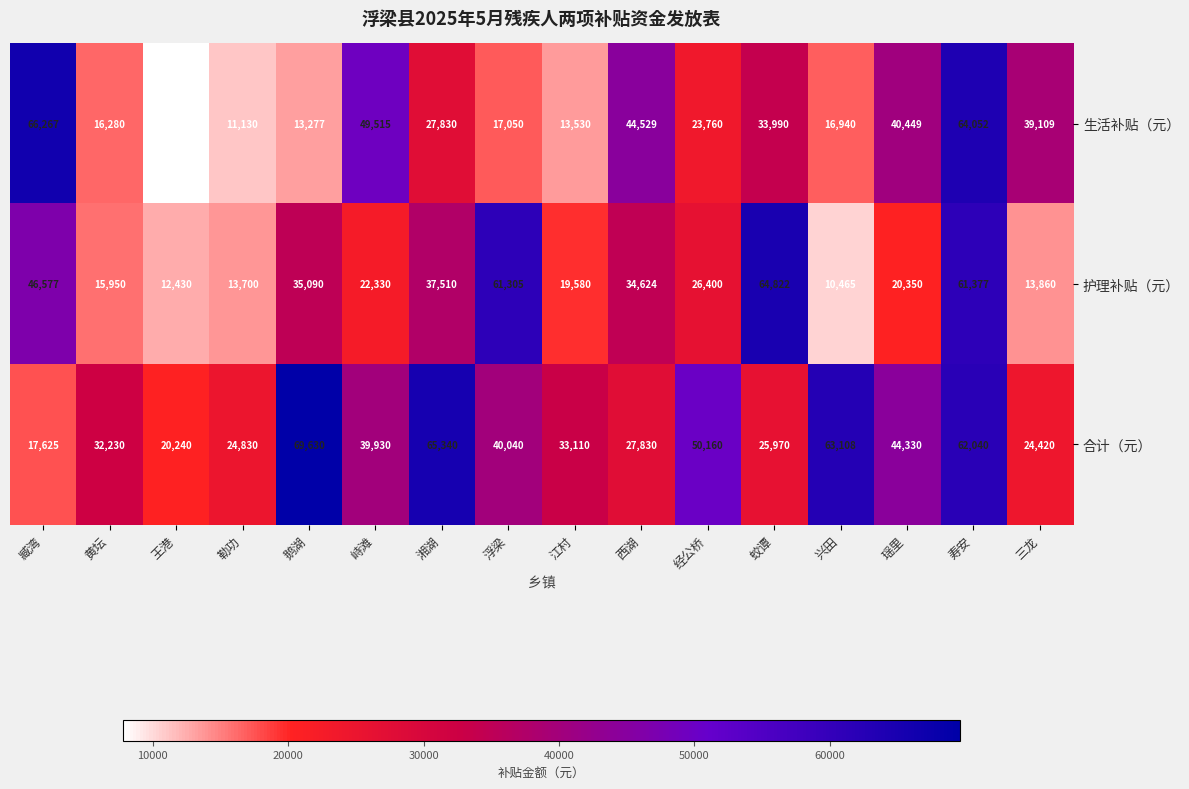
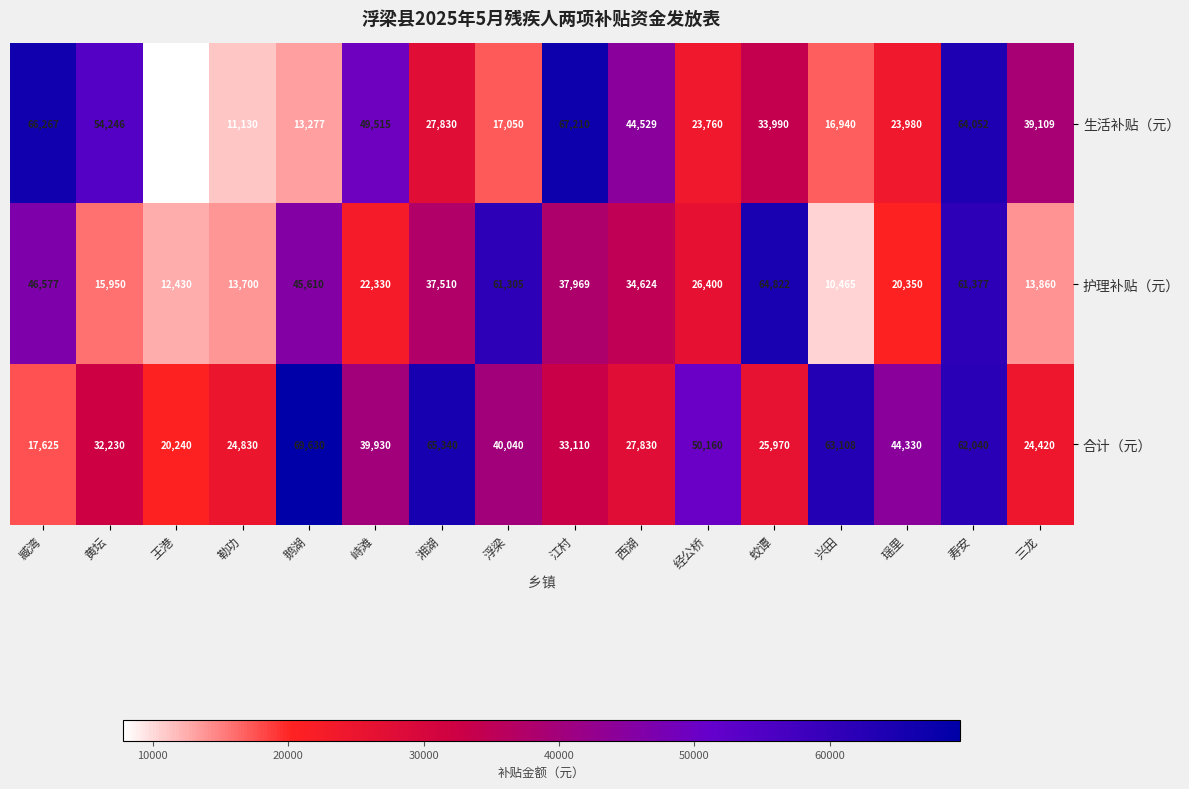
  {
    "生活补贴（元）": {
      "臧湾": "66,267",
-     "黄坛": "16,280",
+     "黄坛": "54,246",
      "勒功": "11,130",
      "鹅湖": "13,277",
      "峙滩": "49,515",
      "湘湖": "27,830",
      "浮梁": "17,050",
-     "江村": "13,530",
+     "江村": "67,210",
      "西湖": "44,529",
      "经公桥": "23,760",
      "蛟谭": "33,990",
      "兴田": "16,940",
-     "瑶里": "40,449",
+     "瑶里": "23,980",
      "寿安": "64,052",
      "三龙": "39,109"
    },
    "护理补贴（元）": {
      "臧湾": "46,577",
      "黄坛": "15,950",
      "王港": "12,430",
      "勒功": "13,700",
-     "鹅湖": "35,090",
+     "鹅湖": "45,610",
      "峙滩": "22,330",
      "湘湖": "37,510",
      "浮梁": "61,305",
-     "江村": "19,580",
+     "江村": "37,969",
      "西湖": "34,624",
      "经公桥": "26,400",
      "蛟谭": "64,822",
      "瑶里": "20,350",
      "寿安": "61,377",
      "三龙": "13,860"
    },
    "合计（元）": {
      "臧湾": "17,625",
      "黄坛": "32,230",
      "王港": "20,240",
      "勒功": "24,830",
      "鹅湖": "69,630",
      "峙滩": "39,930",
      "湘湖": "65,340",
      "浮梁": "40,040",
      "江村": "33,110",
      "西湖": "27,830",
      "经公桥": "50,160",
      "蛟谭": "25,970",
      "兴田": "63,108",
      "瑶里": "44,330",
      "寿安": "62,040",
      "三龙": "24,420"
    }
  }
